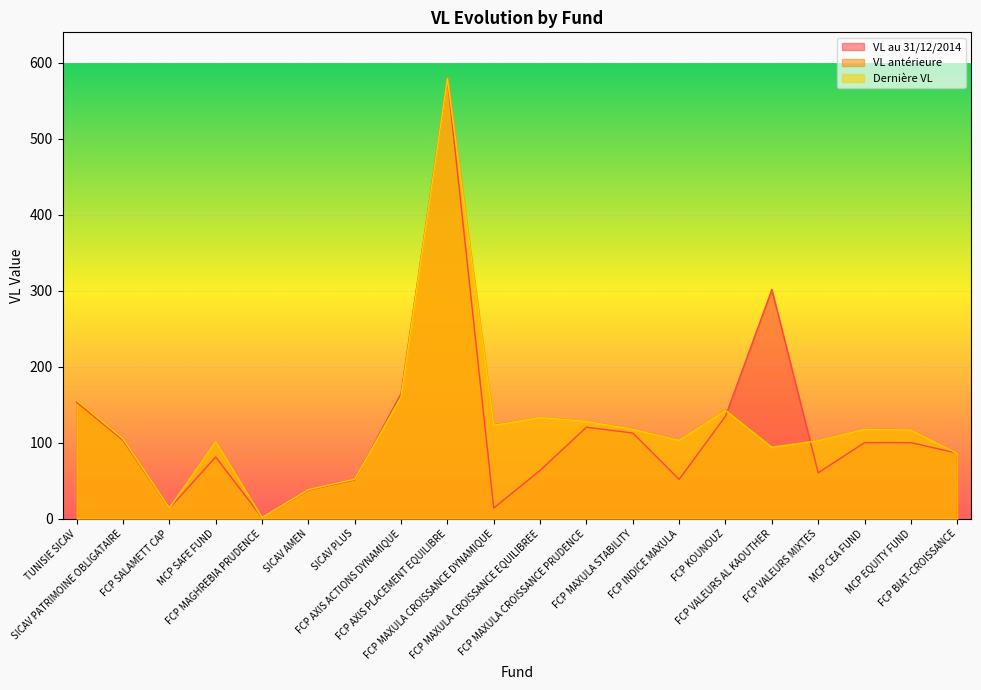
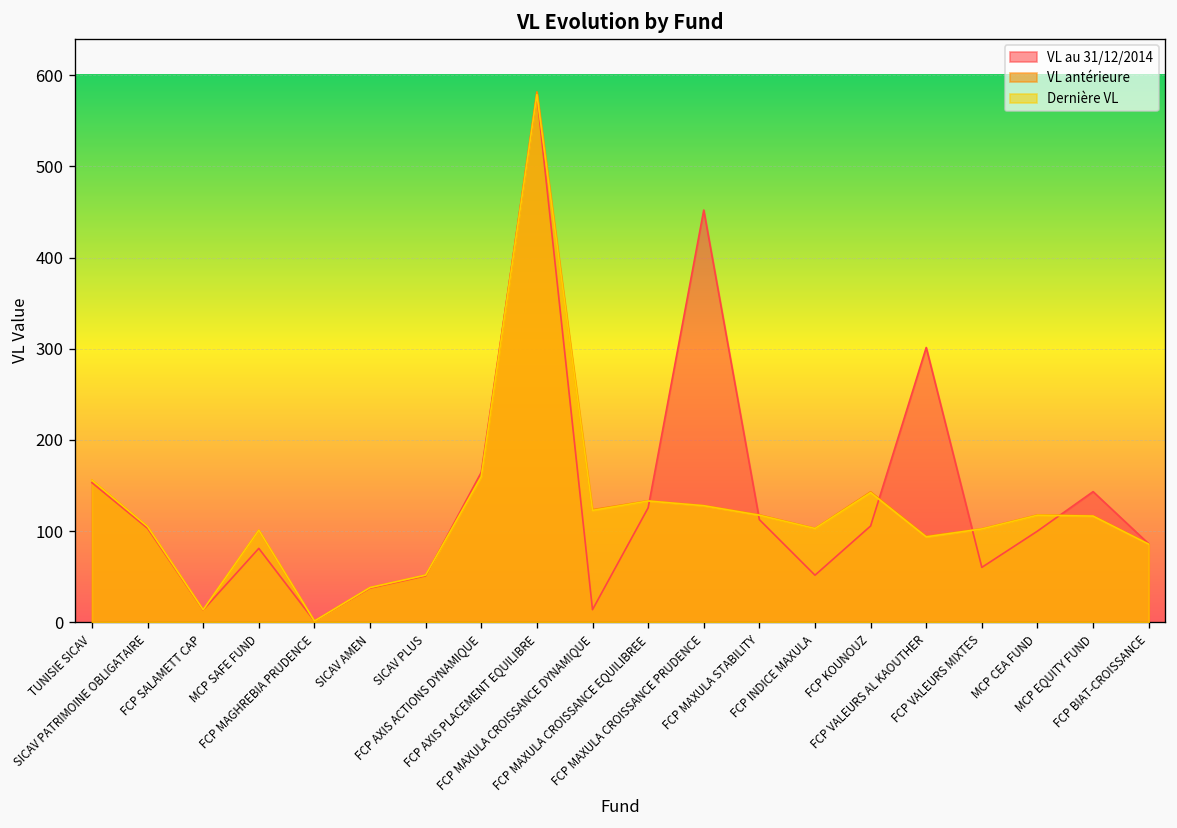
  {
    "VL au 31/12/2014": {
      "MCP SAFE FUND": 80,
      "FCP AXIS ACTIONS DYNAMIQUE": 160,
      "FCP MAXULA CROISSANCE DYNAMIQUE": 10,
-     "FCP MAXULA CROISSANCE EQUILIBREE": 60,
-     "FCP MAXULA CROISSANCE PRUDENCE": 120,
+     "FCP MAXULA CROISSANCE EQUILIBREE": 130,
+     "FCP MAXULA CROISSANCE PRUDENCE": 450,
      "FCP MAXULA STABILITY": 110,
      "FCP INDICE MAXULA": 50,
-     "FCP KOUNOUZ": 130,
+     "FCP KOUNOUZ": 110,
      "FCP VALEURS AL KAOUTHER": 300,
      "FCP VALEURS MIXTES": 60,
      "MCP CEA FUND": 100,
-     "MCP EQUITY FUND": 100
+     "MCP EQUITY FUND": 140
    }
  }
